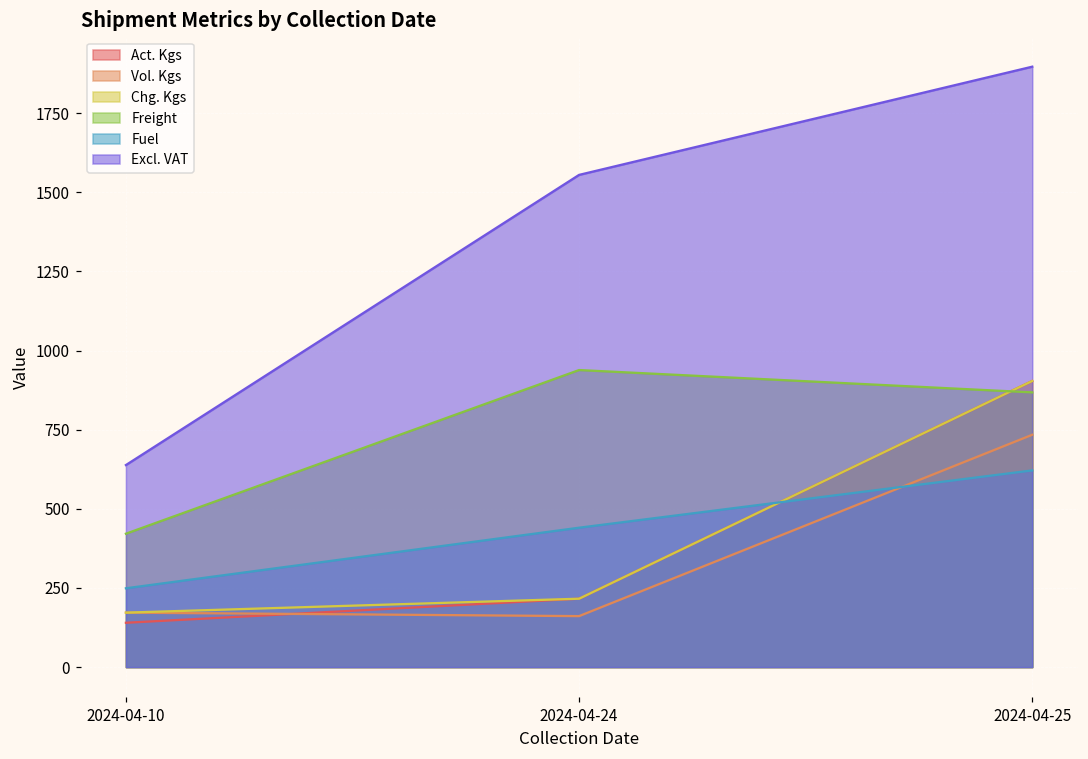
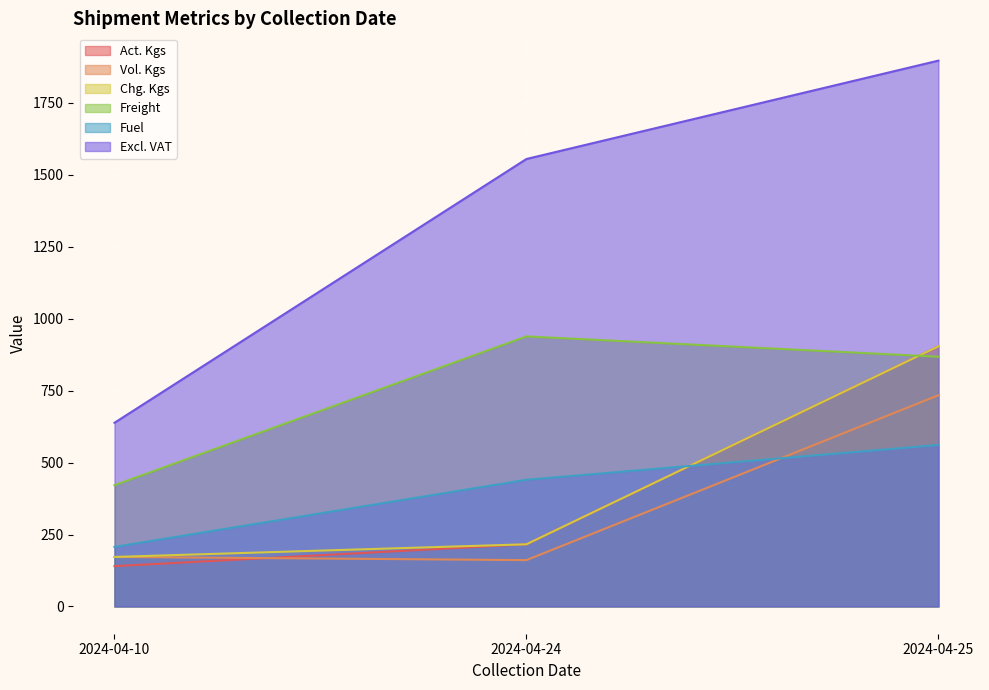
  {
    "Freight": {
      "2024-04-10": 420,
      "2024-04-24": 940,
      "2024-04-25": 870
    },
    "Fuel": {
-     "2024-04-10": 250,
+     "2024-04-10": 210,
      "2024-04-24": 440,
-     "2024-04-25": 620
+     "2024-04-25": 560
    },
    "Excl. VAT": {
      "2024-04-10": 640,
      "2024-04-24": 1560,
      "2024-04-25": 1900
    }
  }
